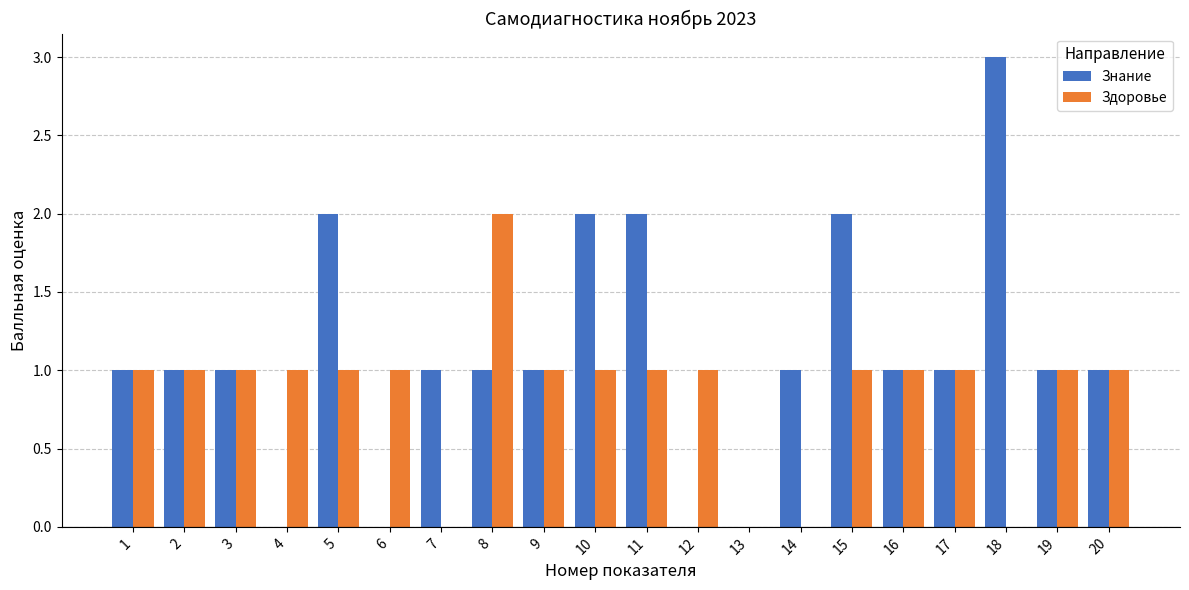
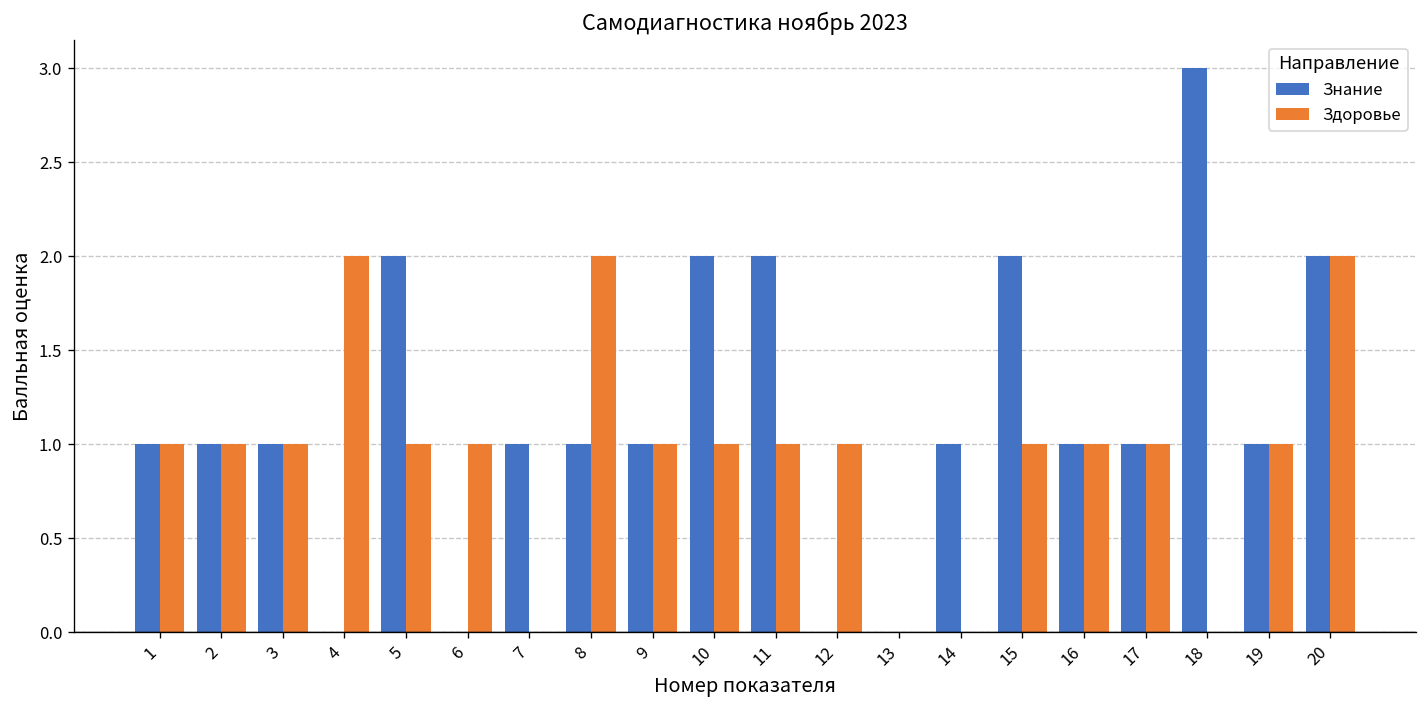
  {
    "Знание": {
      "1": 1,
      "2": 1,
      "3": 1,
      "4": 0,
      "5": 2,
      "6": 0,
      "7": 1,
      "8": 1,
      "9": 1,
      "10": 2,
      "11": 2,
      "12": 0,
      "13": 0,
      "14": 1,
      "15": 2,
      "16": 1,
      "17": 1,
      "18": 3,
      "19": 1,
-     "20": 1
+     "20": 2
    },
    "Здоровье": {
      "1": 1,
      "2": 1,
      "3": 1,
-     "4": 1,
+     "4": 2,
      "5": 1,
      "6": 1,
      "7": 0,
      "8": 2,
      "9": 1,
      "10": 1,
      "11": 1,
      "12": 1,
      "13": 0,
      "14": 0,
      "15": 1,
      "16": 1,
      "17": 1,
      "18": 0,
      "19": 1,
-     "20": 1
+     "20": 2
    }
  }
